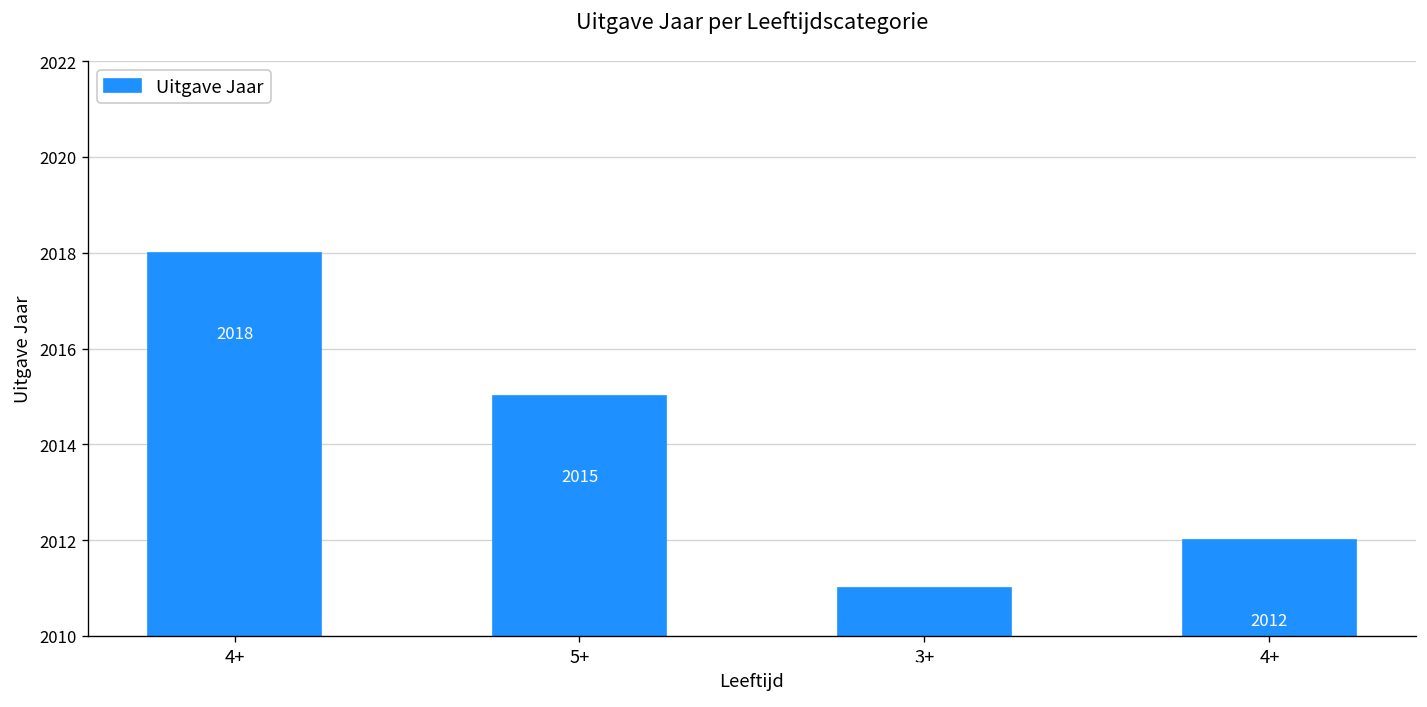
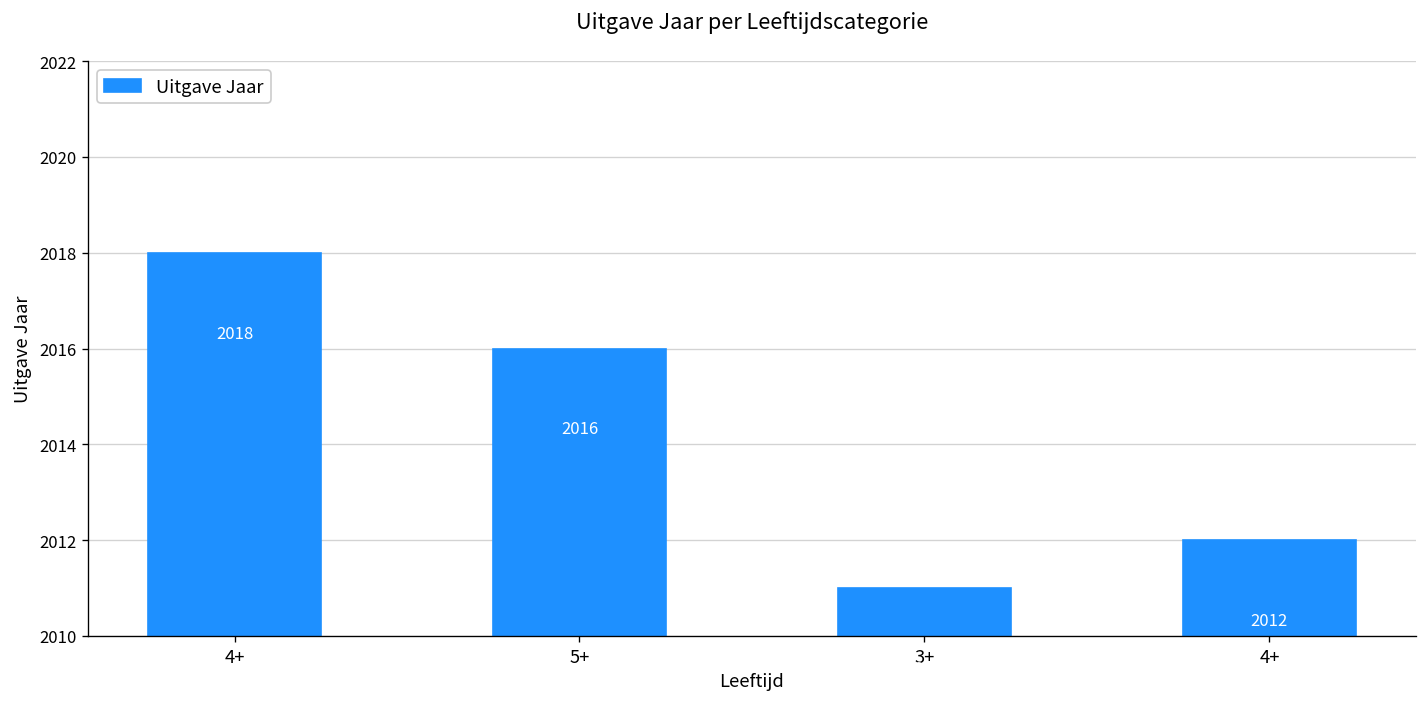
  {
-   "5+": 2015
+   "5+": 2016
  }
